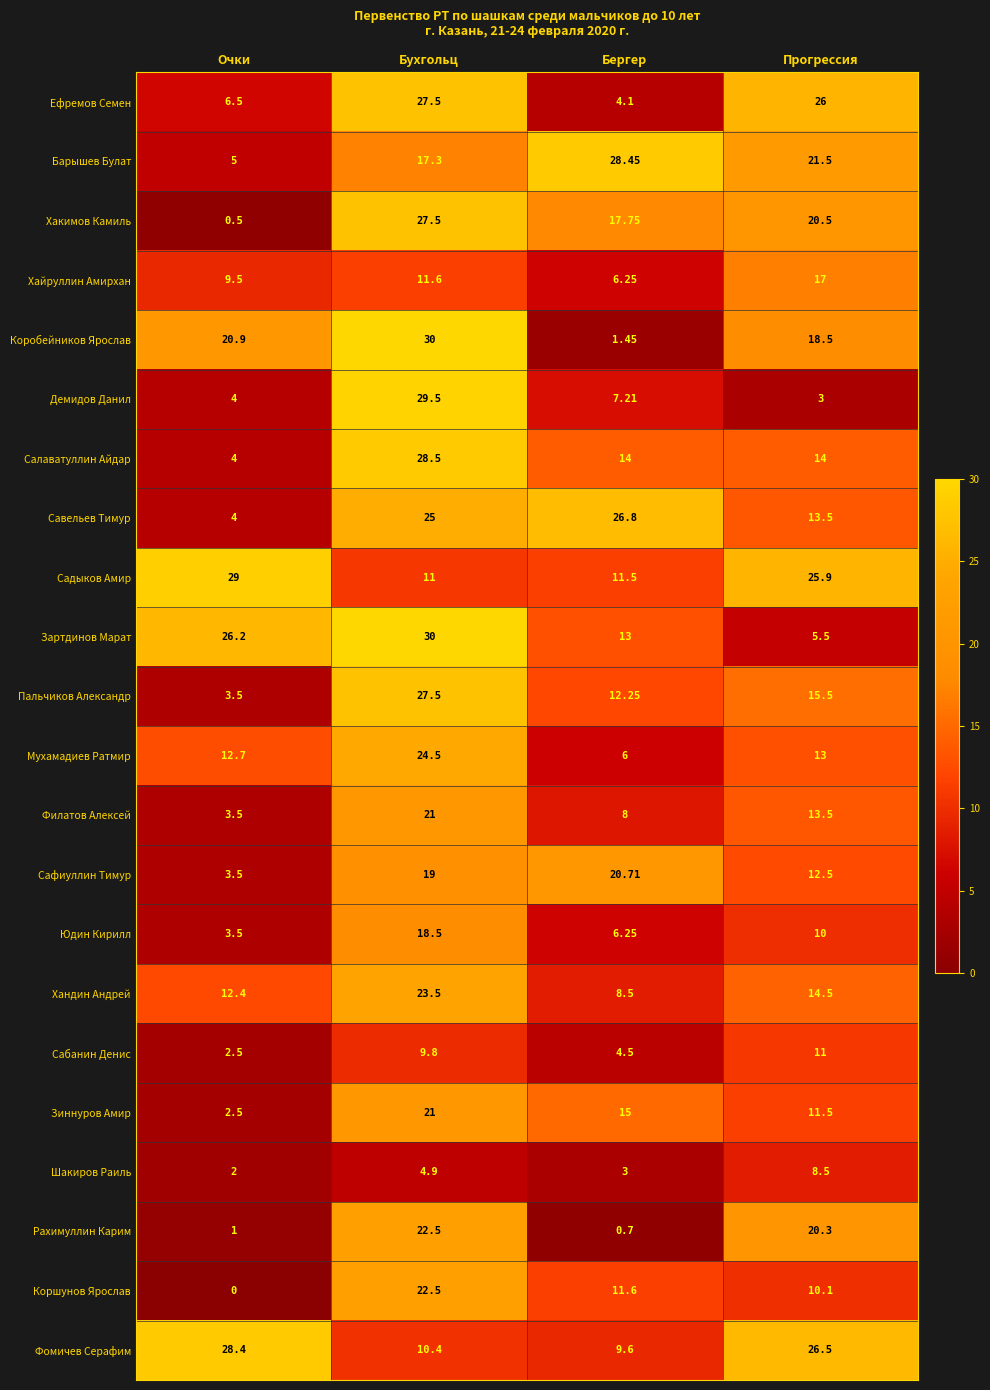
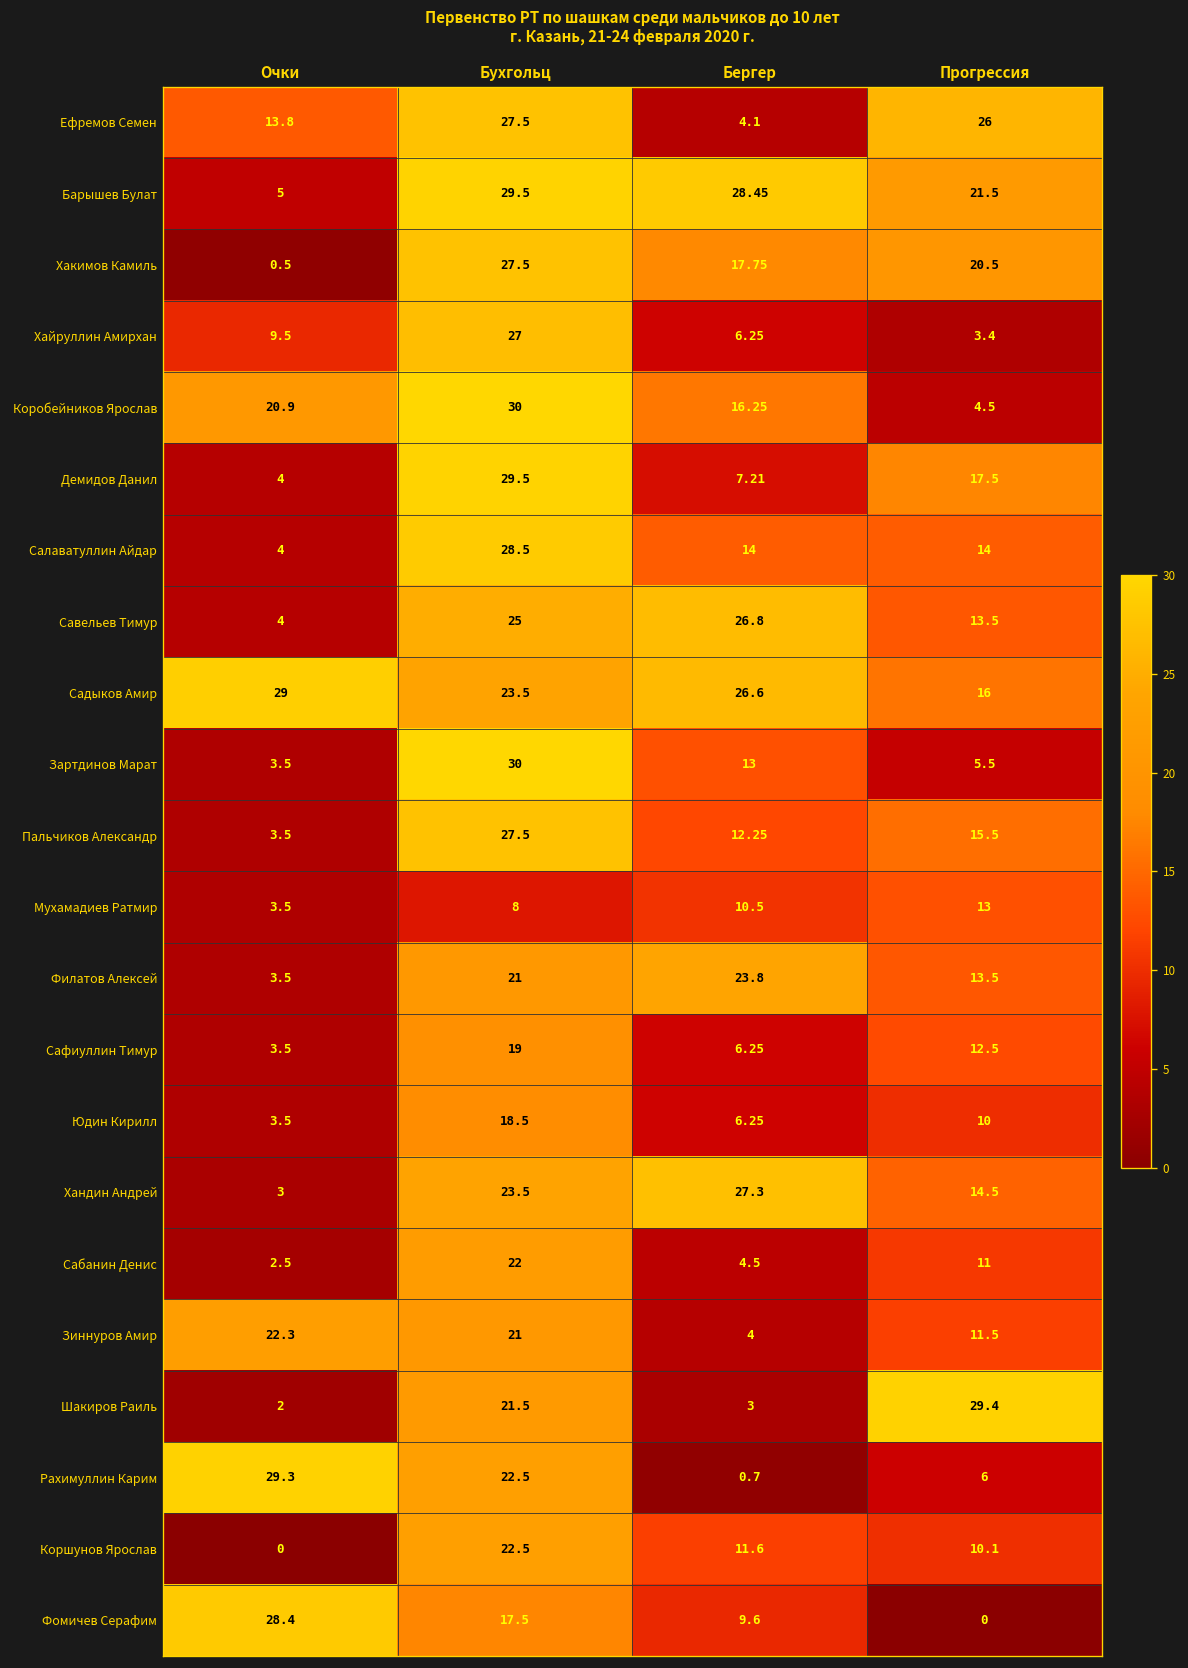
  {
    "Ефремов Семен": {
-     "Очки": 6.5,
+     "Очки": 13.8,
      "Бухгольц": 27.5,
      "Бергер": 4.1,
      "Прогрессия": 26
    },
    "Барышев Булат": {
      "Очки": 5,
-     "Бухгольц": 17.3,
+     "Бухгольц": 29.5,
      "Бергер": 28.45,
      "Прогрессия": 21.5
    },
    "Хакимов Камиль": {
      "Очки": 0.5,
      "Бухгольц": 27.5,
      "Бергер": 17.75,
      "Прогрессия": 20.5
    },
    "Хайруллин Амирхан": {
      "Очки": 9.5,
-     "Бухгольц": 11.6,
+     "Бухгольц": 27,
      "Бергер": 6.25,
-     "Прогрессия": 17
+     "Прогрессия": 3.4
    },
    "Коробейников Ярослав": {
      "Очки": 20.9,
      "Бухгольц": 30,
-     "Бергер": 1.45,
-     "Прогрессия": 18.5
+     "Бергер": 16.25,
+     "Прогрессия": 4.5
    },
    "Демидов Данил": {
      "Очки": 4,
      "Бухгольц": 29.5,
      "Бергер": 7.21,
-     "Прогрессия": 3
+     "Прогрессия": 17.5
    },
    "Салаватуллин Айдар": {
      "Очки": 4,
      "Бухгольц": 28.5,
      "Бергер": 14,
      "Прогрессия": 14
    },
    "Савельев Тимур": {
      "Очки": 4,
      "Бухгольц": 25,
      "Бергер": 26.8,
      "Прогрессия": 13.5
    },
    "Садыков Амир": {
      "Очки": 29,
-     "Бухгольц": 11,
-     "Бергер": 11.5,
-     "Прогрессия": 25.9
+     "Бухгольц": 23.5,
+     "Бергер": 26.6,
+     "Прогрессия": 16
    },
    "Зартдинов Марат": {
-     "Очки": 26.2,
+     "Очки": 3.5,
      "Бухгольц": 30,
      "Бергер": 13,
      "Прогрессия": 5.5
    },
    "Пальчиков Александр": {
      "Очки": 3.5,
      "Бухгольц": 27.5,
      "Бергер": 12.25,
      "Прогрессия": 15.5
    },
    "Мухамадиев Ратмир": {
-     "Очки": 12.7,
-     "Бухгольц": 24.5,
-     "Бергер": 6,
+     "Очки": 3.5,
+     "Бухгольц": 8,
+     "Бергер": 10.5,
      "Прогрессия": 13
    },
    "Филатов Алексей": {
      "Очки": 3.5,
      "Бухгольц": 21,
-     "Бергер": 8,
+     "Бергер": 23.8,
      "Прогрессия": 13.5
    },
    "Сафиуллин Тимур": {
      "Очки": 3.5,
      "Бухгольц": 19,
-     "Бергер": 20.71,
+     "Бергер": 6.25,
      "Прогрессия": 12.5
    },
    "Юдин Кирилл": {
      "Очки": 3.5,
      "Бухгольц": 18.5,
      "Бергер": 6.25,
      "Прогрессия": 10
    },
    "Хандин Андрей": {
-     "Очки": 12.4,
+     "Очки": 3,
      "Бухгольц": 23.5,
-     "Бергер": 8.5,
+     "Бергер": 27.3,
      "Прогрессия": 14.5
    },
    "Сабанин Денис": {
      "Очки": 2.5,
-     "Бухгольц": 9.8,
+     "Бухгольц": 22,
      "Бергер": 4.5,
      "Прогрессия": 11
    },
    "Зиннуров Амир": {
-     "Очки": 2.5,
+     "Очки": 22.3,
      "Бухгольц": 21,
-     "Бергер": 15,
+     "Бергер": 4,
      "Прогрессия": 11.5
    },
    "Шакиров Раиль": {
      "Очки": 2,
-     "Бухгольц": 4.9,
+     "Бухгольц": 21.5,
      "Бергер": 3,
-     "Прогрессия": 8.5
+     "Прогрессия": 29.4
    },
    "Рахимуллин Карим": {
-     "Очки": 1,
+     "Очки": 29.3,
      "Бухгольц": 22.5,
      "Бергер": 0.7,
-     "Прогрессия": 20.3
+     "Прогрессия": 6
    },
    "Коршунов Ярослав": {
      "Очки": 0,
      "Бухгольц": 22.5,
      "Бергер": 11.6,
      "Прогрессия": 10.1
    },
    "Фомичев Серафим": {
      "Очки": 28.4,
-     "Бухгольц": 10.4,
+     "Бухгольц": 17.5,
      "Бергер": 9.6,
-     "Прогрессия": 26.5
+     "Прогрессия": 0
    }
  }
